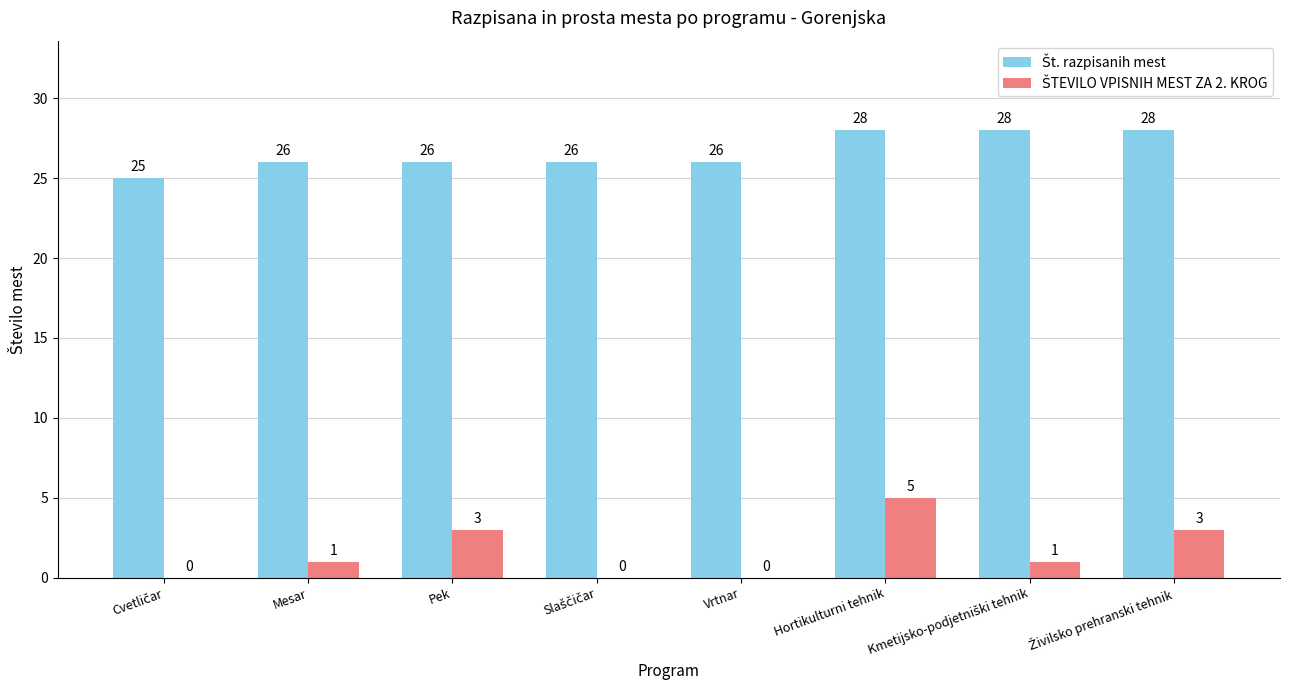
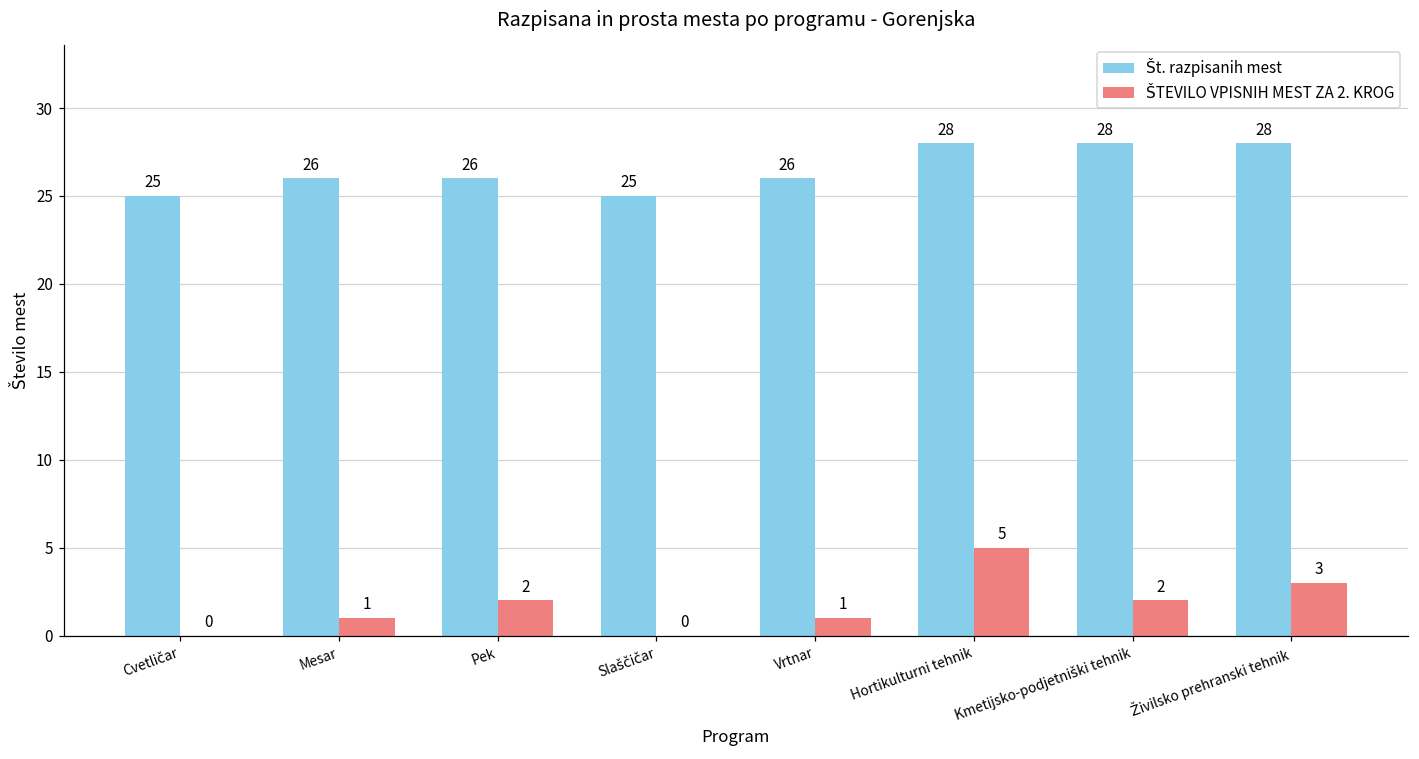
  {
    "Št. razpisanih mest": {
      "Cvetličar": 25,
      "Mesar": 26,
      "Pek": 26,
-     "Slaščičar": 26,
+     "Slaščičar": 25,
      "Vrtnar": 26,
      "Hortikulturni tehnik": 28,
      "Kmetijsko-podjetniški tehnik": 28,
      "Živilsko prehranski tehnik": 28
    },
    "ŠTEVILO VPISNIH MEST ZA 2. KROG": {
      "Cvetličar": 0,
      "Mesar": 1,
-     "Pek": 3,
+     "Pek": 2,
      "Slaščičar": 0,
-     "Vrtnar": 0,
+     "Vrtnar": 1,
      "Hortikulturni tehnik": 5,
-     "Kmetijsko-podjetniški tehnik": 1,
+     "Kmetijsko-podjetniški tehnik": 2,
      "Živilsko prehranski tehnik": 3
    }
  }
